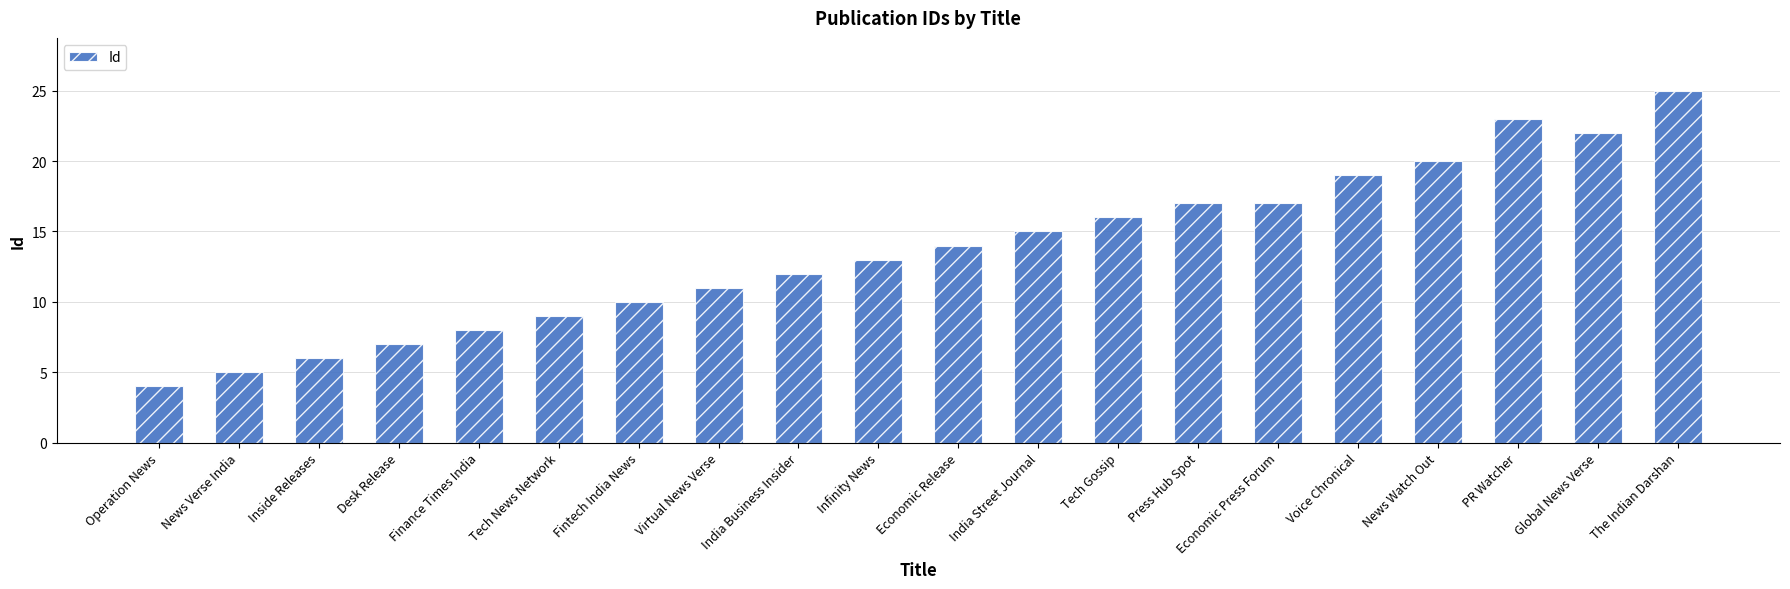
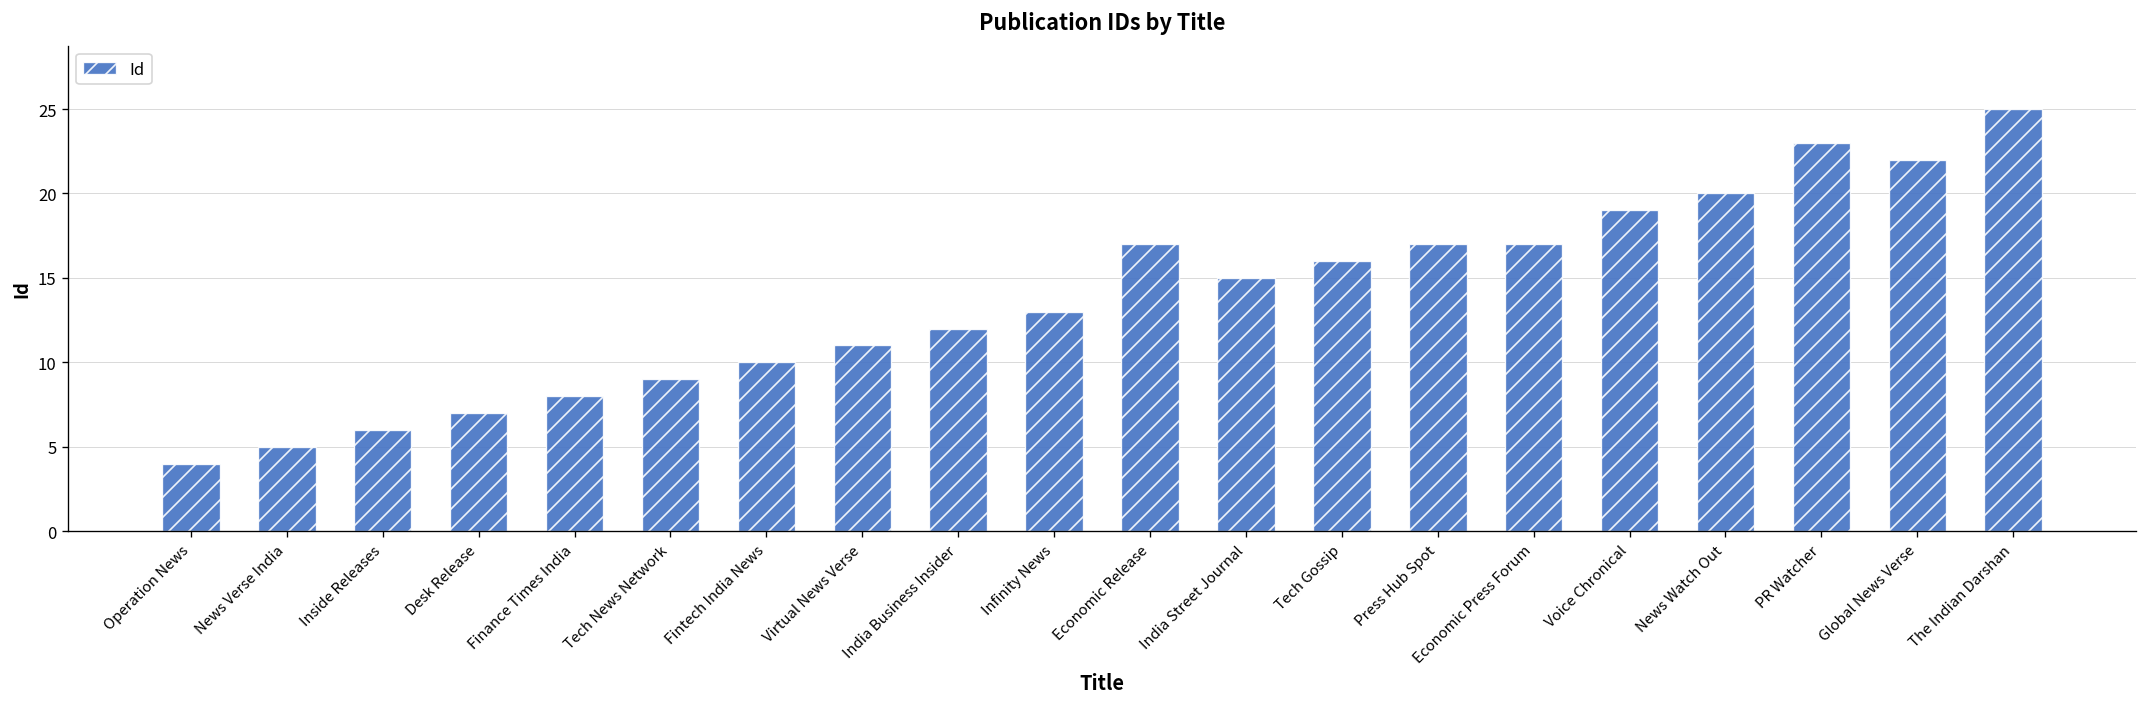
  {
    "Operation News": 4,
    "News Verse India": 5,
    "Inside Releases": 6,
    "Desk Release": 7,
    "Finance Times India": 8,
    "Tech News Network": 9,
    "Fintech India News": 10,
    "Virtual News Verse": 11,
    "India Business Insider": 12,
    "Infinity News": 13,
-   "Economic Release": 14,
+   "Economic Release": 17,
    "India Street Journal": 15,
    "Tech Gossip": 16,
    "Press Hub Spot": 17,
    "Economic Press Forum": 17,
    "Voice Chronical": 19,
    "News Watch Out": 20,
    "PR Watcher": 23,
    "Global News Verse": 22,
    "The Indian Darshan": 25
  }
